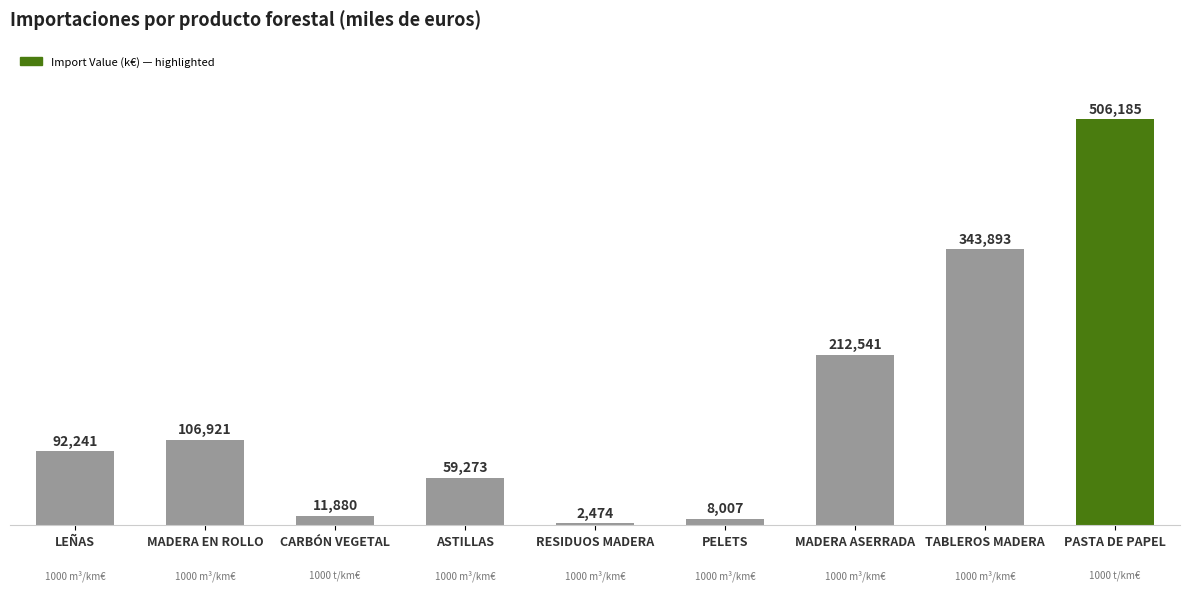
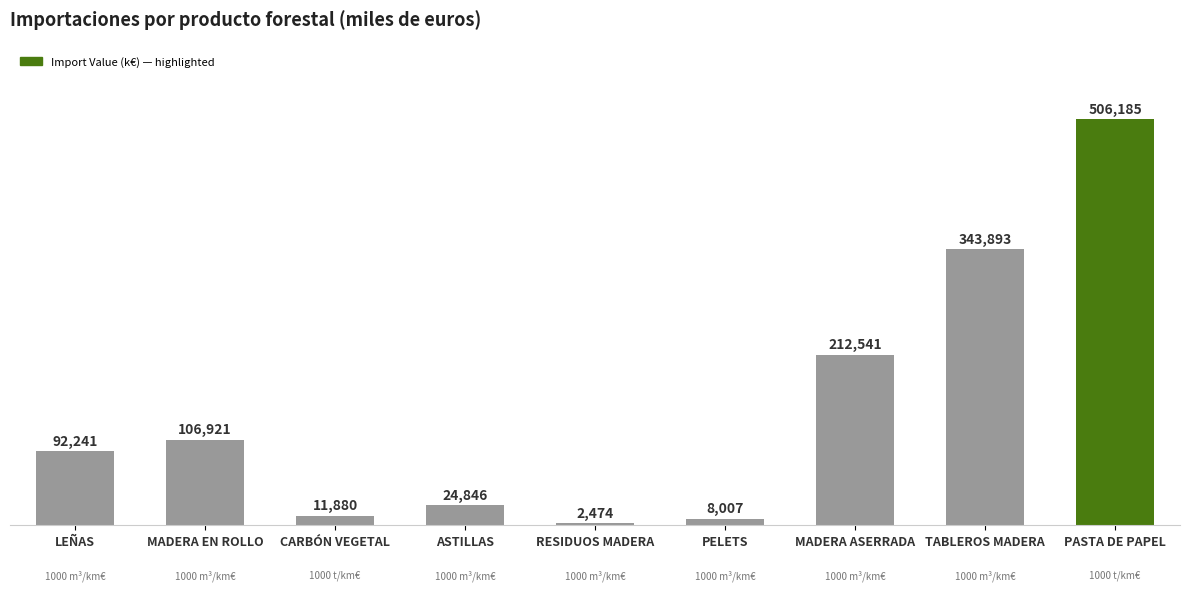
  {
    "LEÑAS": "92,241",
    "MADERA EN ROLLO": "106,921",
    "CARBÓN VEGETAL": "11,880",
-   "ASTILLAS": "59,273",
+   "ASTILLAS": "24,846",
    "RESIDUOS MADERA": "2,474",
    "PELETS": "8,007",
    "MADERA ASERRADA": "212,541",
    "TABLEROS MADERA": "343,893",
    "PASTA DE PAPEL": "506,185"
  }
